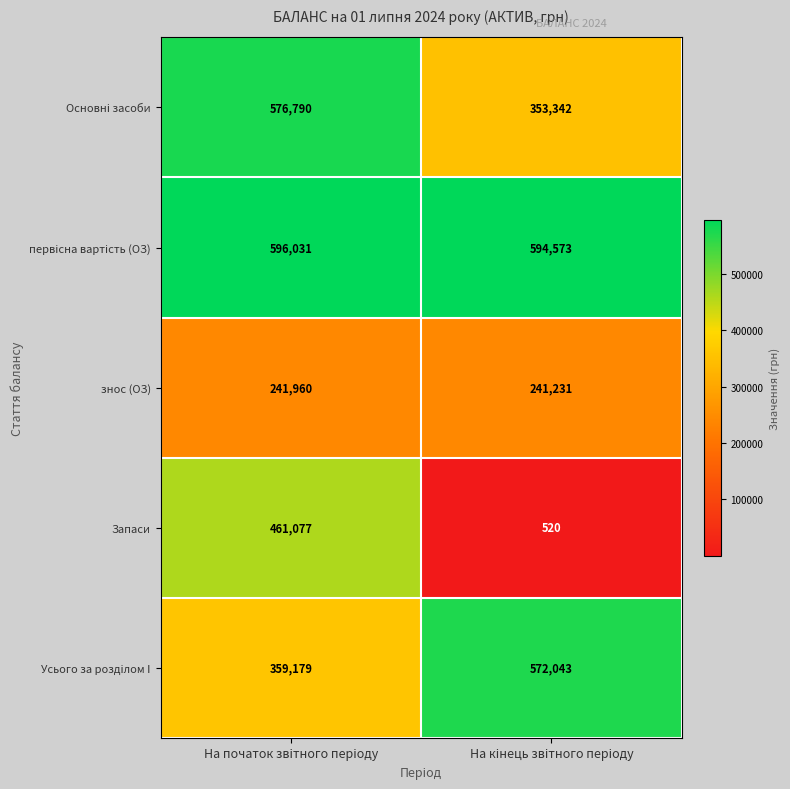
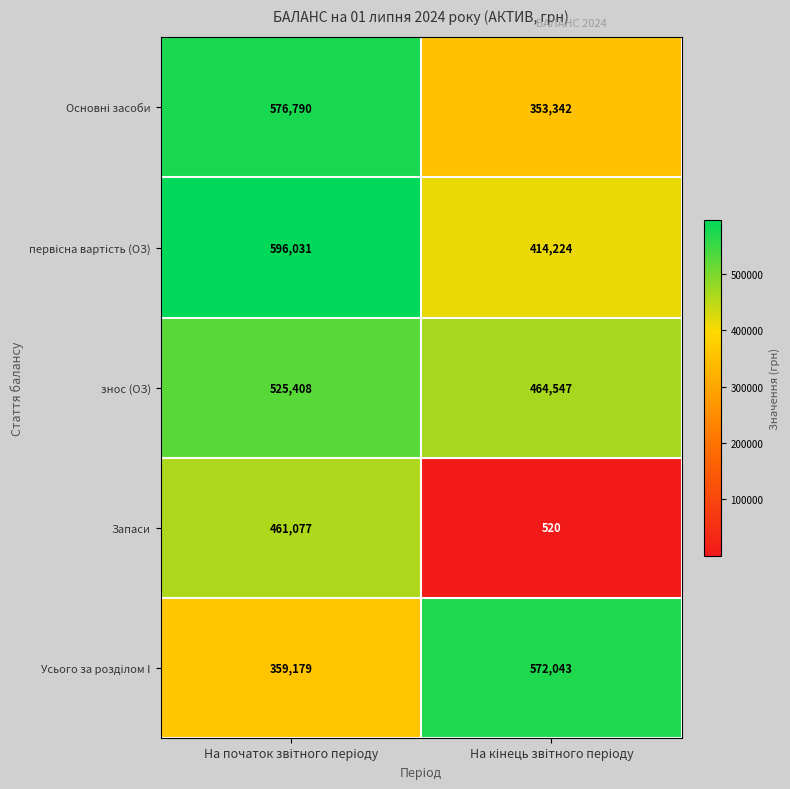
  {
    "Основні засоби": {
      "На початок звітного періоду": "576,790",
      "На кінець звітного періоду": "353,342"
    },
    "первісна вартість (ОЗ)": {
      "На початок звітного періоду": "596,031",
-     "На кінець звітного періоду": "594,573"
+     "На кінець звітного періоду": "414,224"
    },
    "знос (ОЗ)": {
-     "На початок звітного періоду": "241,960",
-     "На кінець звітного періоду": "241,231"
+     "На початок звітного періоду": "525,408",
+     "На кінець звітного періоду": "464,547"
    },
    "Запаси": {
      "На початок звітного періоду": "461,077",
      "На кінець звітного періоду": "520"
    },
    "Усього за розділом І": {
      "На початок звітного періоду": "359,179",
      "На кінець звітного періоду": "572,043"
    }
  }
